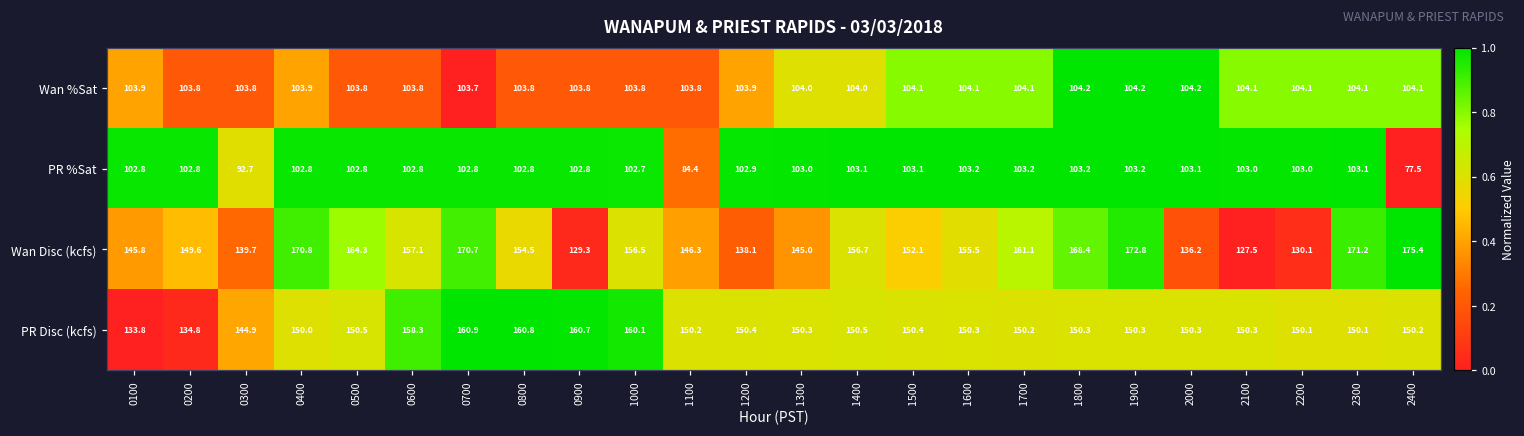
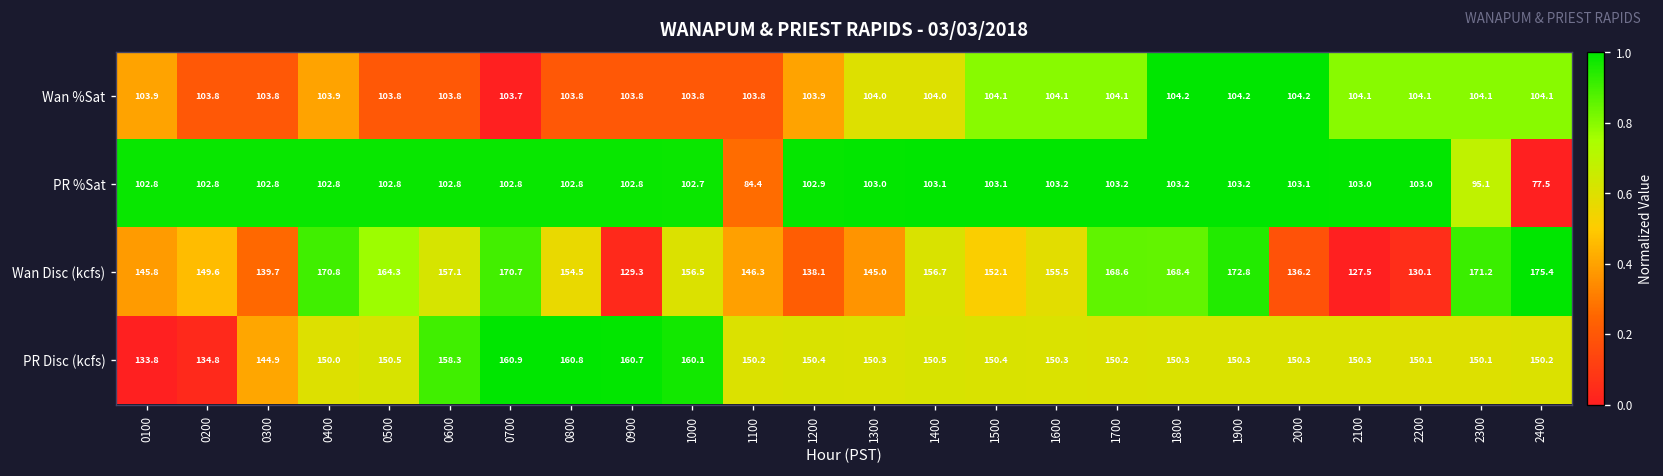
  {
    "Wan %Sat": {
      "0100": 103.9,
      "0200": 103.8,
      "0300": 103.8,
      "0400": 103.9,
      "0500": 103.8,
      "0600": 103.8,
      "0700": 103.7,
      "0800": 103.8,
      "0900": 103.8,
      "1000": 103.8,
      "1100": 103.8,
      "1200": 103.9,
      "1300": 104.0,
      "1400": 104.0,
      "1500": 104.1,
      "1600": 104.1,
      "1700": 104.1,
      "1800": 104.2,
      "1900": 104.2,
      "2000": 104.2,
      "2100": 104.1,
      "2200": 104.1,
      "2300": 104.1,
      "2400": 104.1
    },
    "PR %Sat": {
      "0100": 102.8,
      "0200": 102.8,
-     "0300": 92.7,
+     "0300": 102.8,
      "0400": 102.8,
      "0500": 102.8,
      "0600": 102.8,
      "0700": 102.8,
      "0800": 102.8,
      "0900": 102.8,
      "1000": 102.7,
      "1100": 84.4,
      "1200": 102.9,
      "1300": 103.0,
      "1400": 103.1,
      "1500": 103.1,
      "1600": 103.2,
      "1700": 103.2,
      "1800": 103.2,
      "1900": 103.2,
      "2000": 103.1,
      "2100": 103.0,
      "2200": 103.0,
-     "2300": 103.1,
+     "2300": 95.1,
      "2400": 77.5
    },
    "Wan Disc (kcfs)": {
      "0100": 145.8,
      "0200": 149.6,
      "0300": 139.7,
      "0400": 170.8,
      "0500": 164.3,
      "0600": 157.1,
      "0700": 170.7,
      "0800": 154.5,
      "0900": 129.3,
      "1000": 156.5,
      "1100": 146.3,
      "1200": 138.1,
      "1300": 145.0,
      "1400": 156.7,
      "1500": 152.1,
      "1600": 155.5,
-     "1700": 161.1,
+     "1700": 168.6,
      "1800": 168.4,
      "1900": 172.8,
      "2000": 136.2,
      "2100": 127.5,
      "2200": 130.1,
      "2300": 171.2,
      "2400": 175.4
    },
    "PR Disc (kcfs)": {
      "0100": 133.8,
      "0200": 134.8,
      "0300": 144.9,
      "0400": 150.0,
      "0500": 150.5,
      "0600": 158.3,
      "0700": 160.9,
      "0800": 160.8,
      "0900": 160.7,
      "1000": 160.1,
      "1100": 150.2,
      "1200": 150.4,
      "1300": 150.3,
      "1400": 150.5,
      "1500": 150.4,
      "1600": 150.3,
      "1700": 150.2,
      "1800": 150.3,
      "1900": 150.3,
      "2000": 150.3,
      "2100": 150.3,
      "2200": 150.1,
      "2300": 150.1,
      "2400": 150.2
    }
  }
